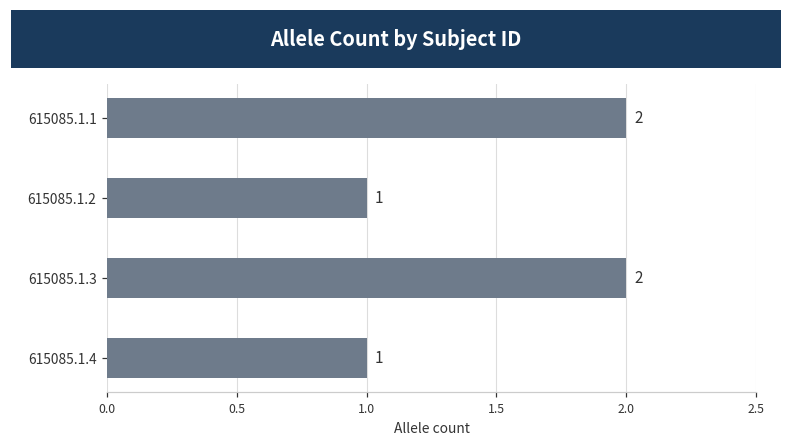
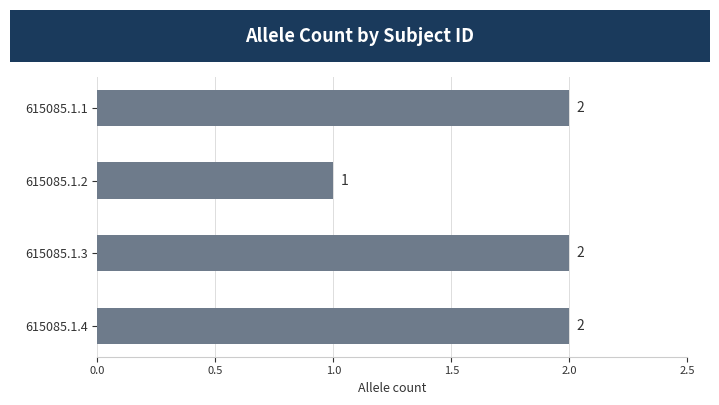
  {
    "615085.1.1": 2,
    "615085.1.2": 1,
    "615085.1.3": 2,
-   "615085.1.4": 1
+   "615085.1.4": 2
  }
